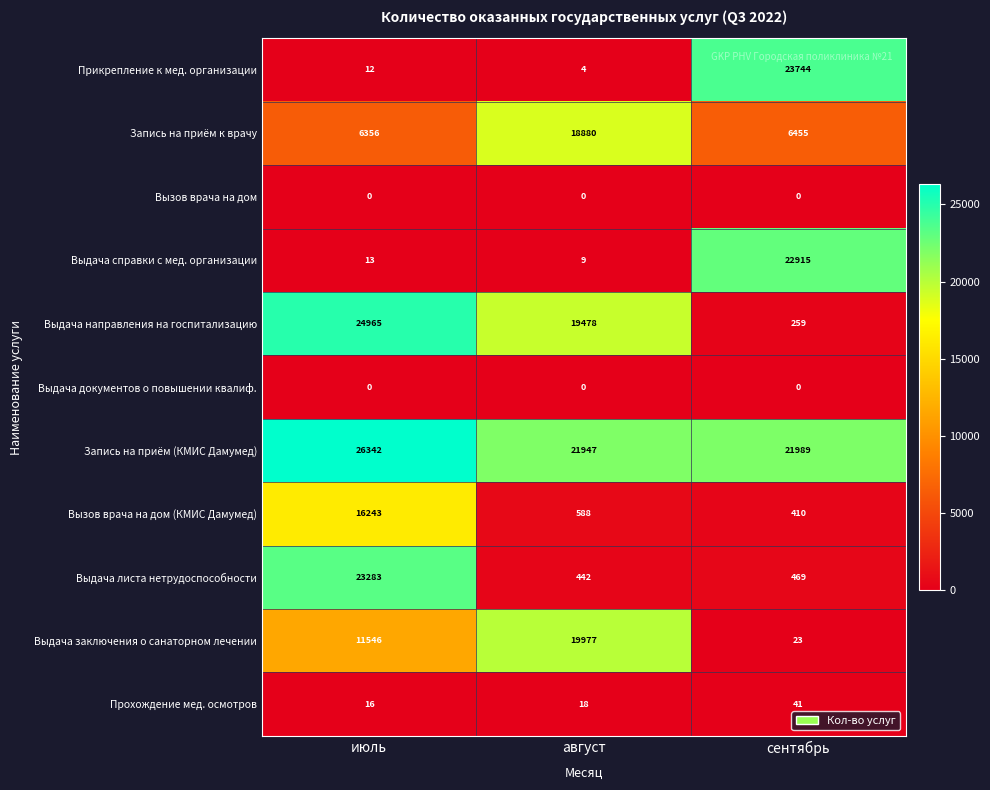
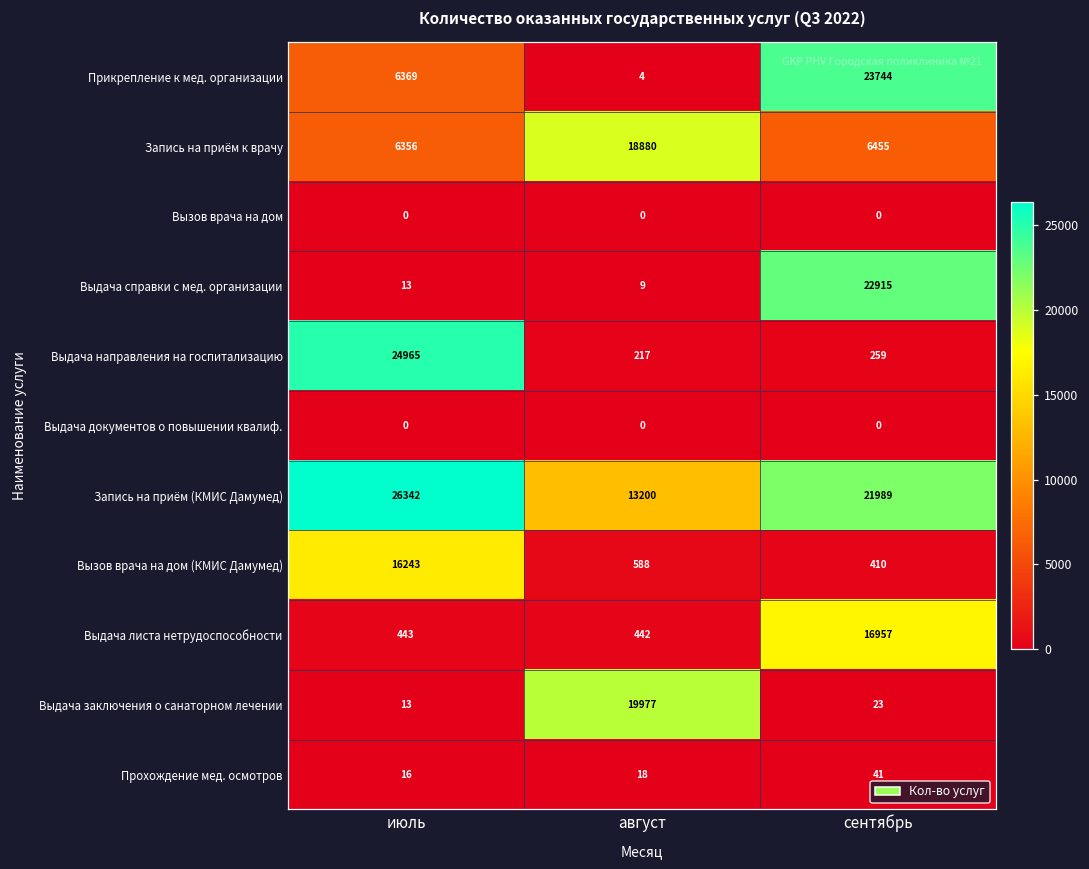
  {
    "Прикрепление к мед. организации": {
-     "июль": 12,
+     "июль": 6369,
      "август": 4
    },
    "Запись на приём к врачу": {
      "июль": 6356,
      "август": 18880,
      "сентябрь": 6455
    },
    "Вызов врача на дом": {
      "июль": 0,
      "август": 0,
      "сентябрь": 0
    },
    "Выдача справки с мед. организации": {
      "июль": 13,
      "август": 9,
      "сентябрь": 22915
    },
    "Выдача направления на госпитализацию": {
      "июль": 24965,
-     "август": 19478,
+     "август": 217,
      "сентябрь": 259
    },
    "Выдача документов о повышении квалиф.": {
      "июль": 0,
      "август": 0,
      "сентябрь": 0
    },
    "Запись на приём (КМИС Дамумед)": {
      "июль": 26342,
-     "август": 21947,
+     "август": 13200,
      "сентябрь": 21989
    },
    "Вызов врача на дом (КМИС Дамумед)": {
      "июль": 16243,
      "август": 588,
      "сентябрь": 410
    },
    "Выдача листа нетрудоспособности": {
-     "июль": 23283,
+     "июль": 443,
      "август": 442,
-     "сентябрь": 469
+     "сентябрь": 16957
    },
    "Выдача заключения о санаторном лечении": {
-     "июль": 11546,
+     "июль": 13,
      "август": 19977,
      "сентябрь": 23
    },
    "Прохождение мед. осмотров": {
      "июль": 16,
      "август": 18,
      "сентябрь": 41
    }
  }
